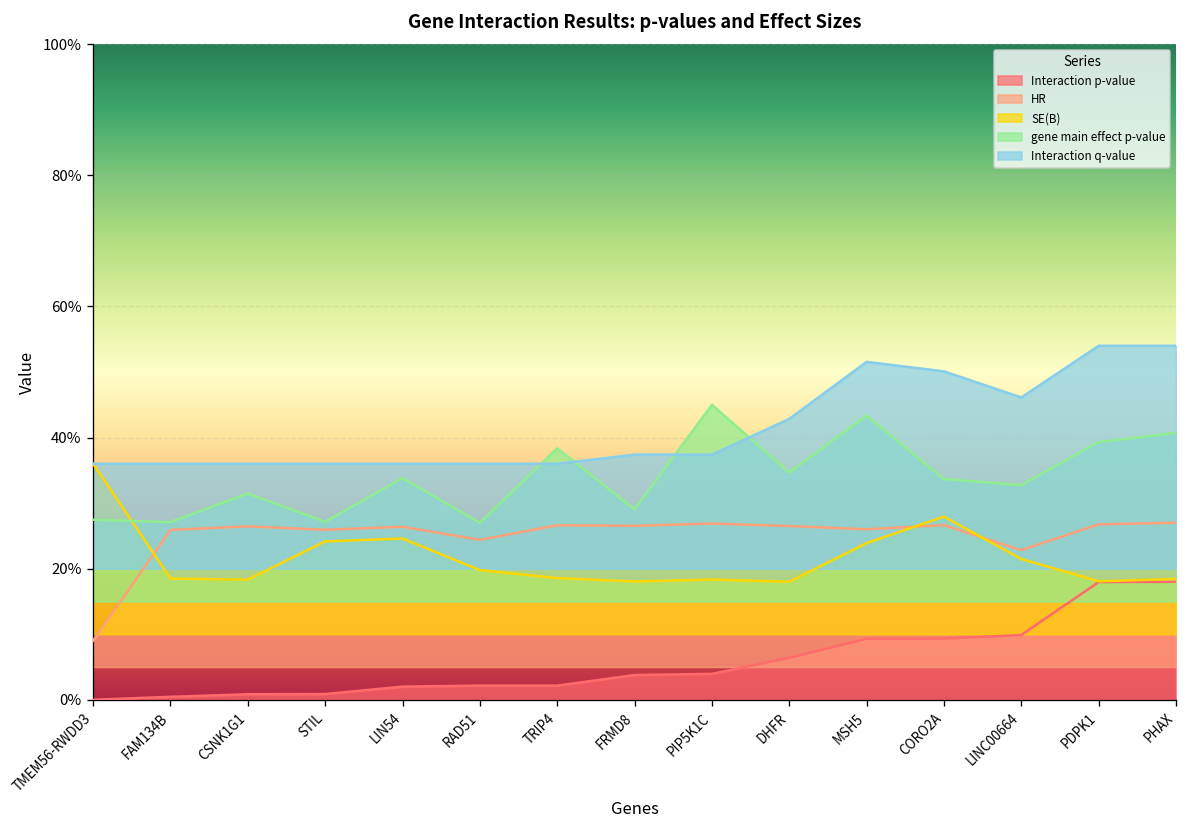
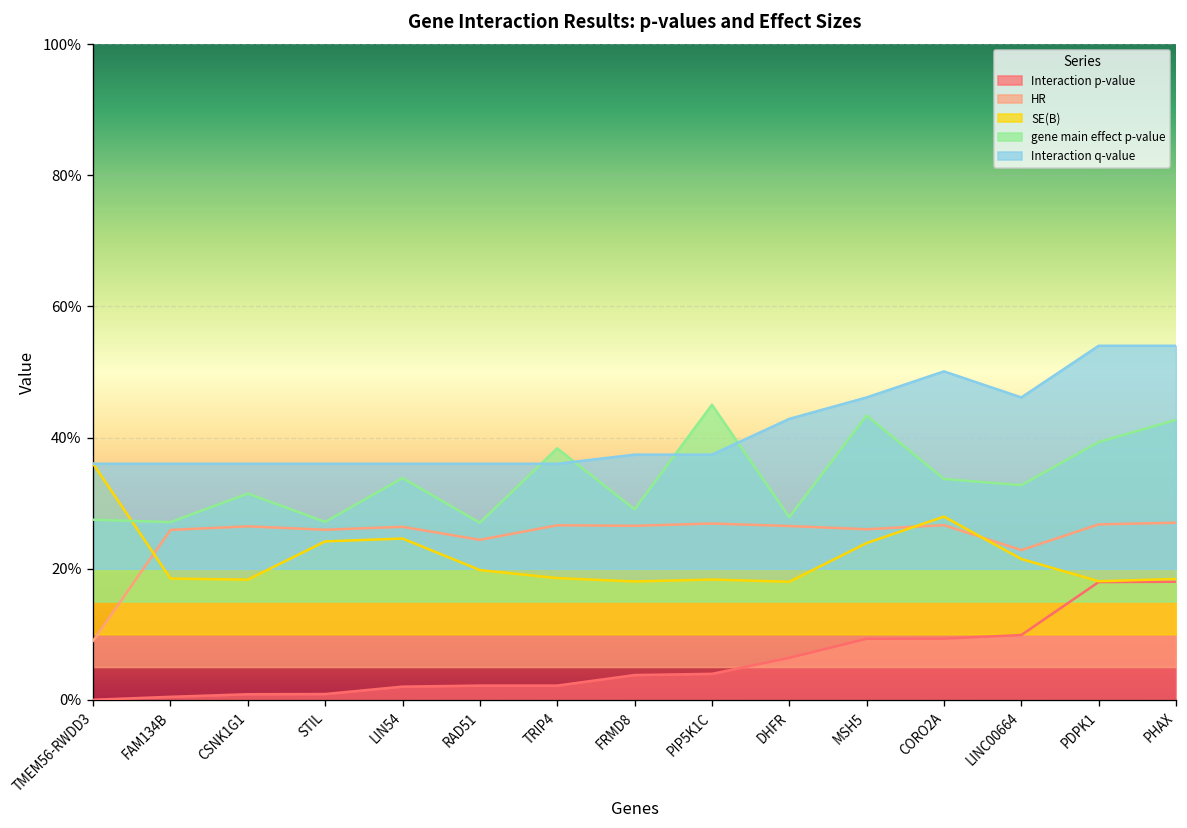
  {
    "SE(B)": {
      "FAM134B": "18%",
      "CSNK1G1": "18%",
      "STIL": "24%",
      "LIN54": "25%",
      "RAD51": "20%",
      "TRIP4": "19%",
      "FRMD8": "18%",
      "PIP5K1C": "18%",
      "DHFR": "18%",
      "MSH5": "24%",
      "CORO2A": "28%",
      "LINC00664": "21%"
    },
    "gene main effect p-value": {
      "TMEM56-RWDD3": "27%",
      "FAM134B": "27%",
      "CSNK1G1": "31%",
      "STIL": "27%",
      "LIN54": "34%",
      "RAD51": "27%",
      "TRIP4": "38%",
      "FRMD8": "29%",
      "PIP5K1C": "45%",
-     "DHFR": "35%",
+     "DHFR": "28%",
      "MSH5": "43%",
      "CORO2A": "34%",
      "LINC00664": "33%",
      "PDPK1": "39%",
-     "PHAX": "41%"
+     "PHAX": "43%"
    },
    "Interaction q-value": {
      "FAM134B": "36%",
      "CSNK1G1": "36%",
      "STIL": "36%",
      "LIN54": "36%",
      "RAD51": "36%",
      "TRIP4": "36%",
      "FRMD8": "37%",
      "PIP5K1C": "37%",
      "DHFR": "43%",
-     "MSH5": "52%",
+     "MSH5": "46%",
      "CORO2A": "50%",
      "LINC00664": "46%",
      "PDPK1": "54%",
      "PHAX": "54%"
    }
  }
